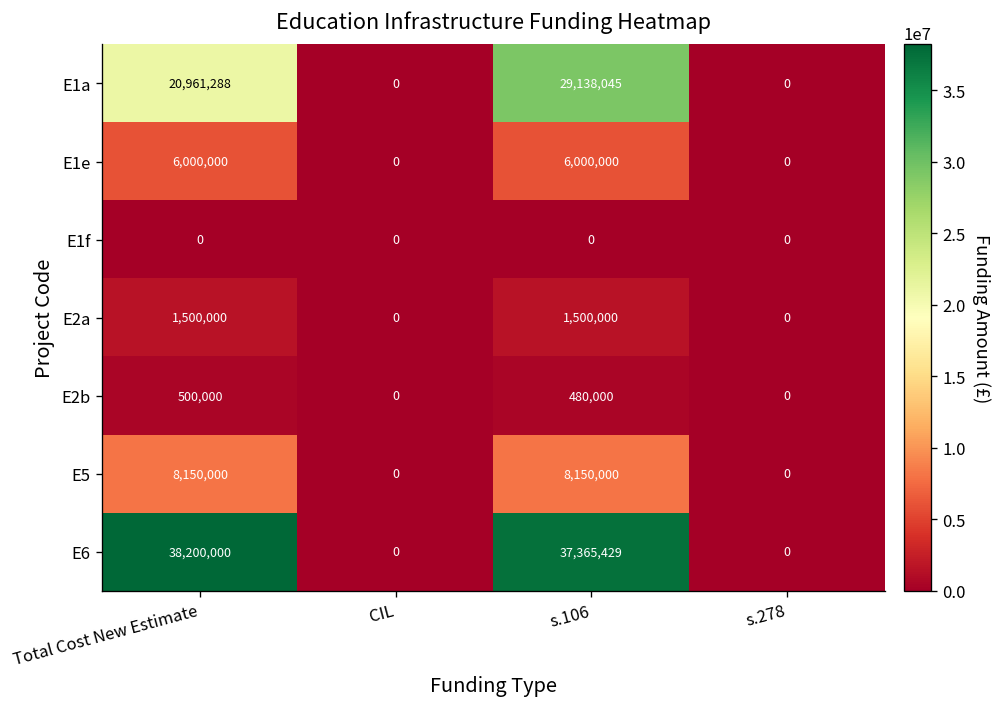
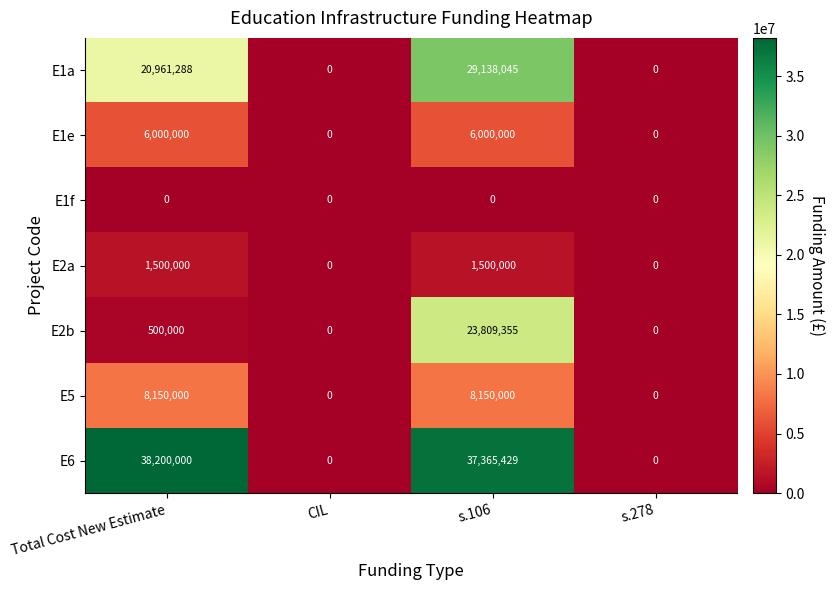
  {
    "E1a": {
      "Total Cost New Estimate": "20,961,288",
      "CIL": "0",
      "s.106": "29,138,045",
      "s.278": "0"
    },
    "E1e": {
      "Total Cost New Estimate": "6,000,000",
      "CIL": "0",
      "s.106": "6,000,000",
      "s.278": "0"
    },
    "E1f": {
      "Total Cost New Estimate": "0",
      "CIL": "0",
      "s.106": "0",
      "s.278": "0"
    },
    "E2a": {
      "Total Cost New Estimate": "1,500,000",
      "CIL": "0",
      "s.106": "1,500,000",
      "s.278": "0"
    },
    "E2b": {
      "Total Cost New Estimate": "500,000",
      "CIL": "0",
-     "s.106": "480,000",
+     "s.106": "23,809,355",
      "s.278": "0"
    },
    "E5": {
      "Total Cost New Estimate": "8,150,000",
      "CIL": "0",
      "s.106": "8,150,000",
      "s.278": "0"
    },
    "E6": {
      "Total Cost New Estimate": "38,200,000",
      "CIL": "0",
      "s.106": "37,365,429",
      "s.278": "0"
    }
  }
